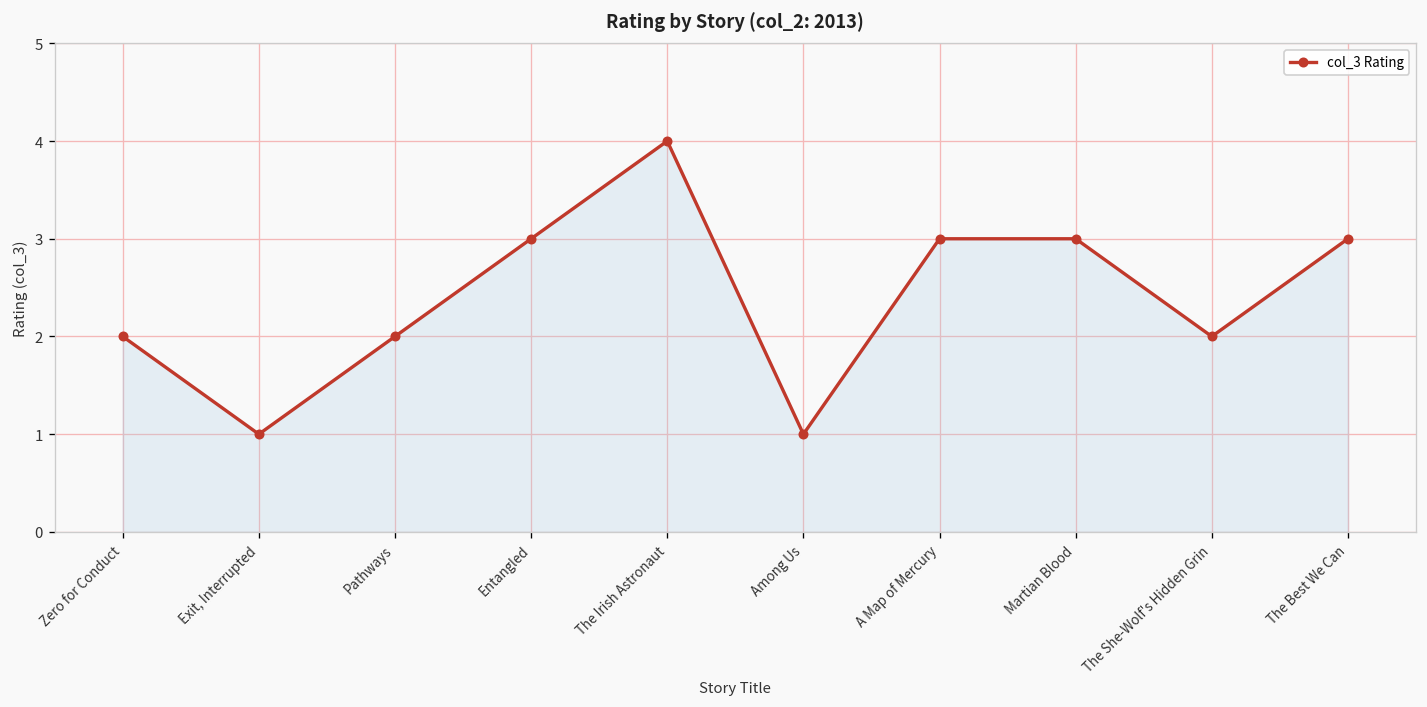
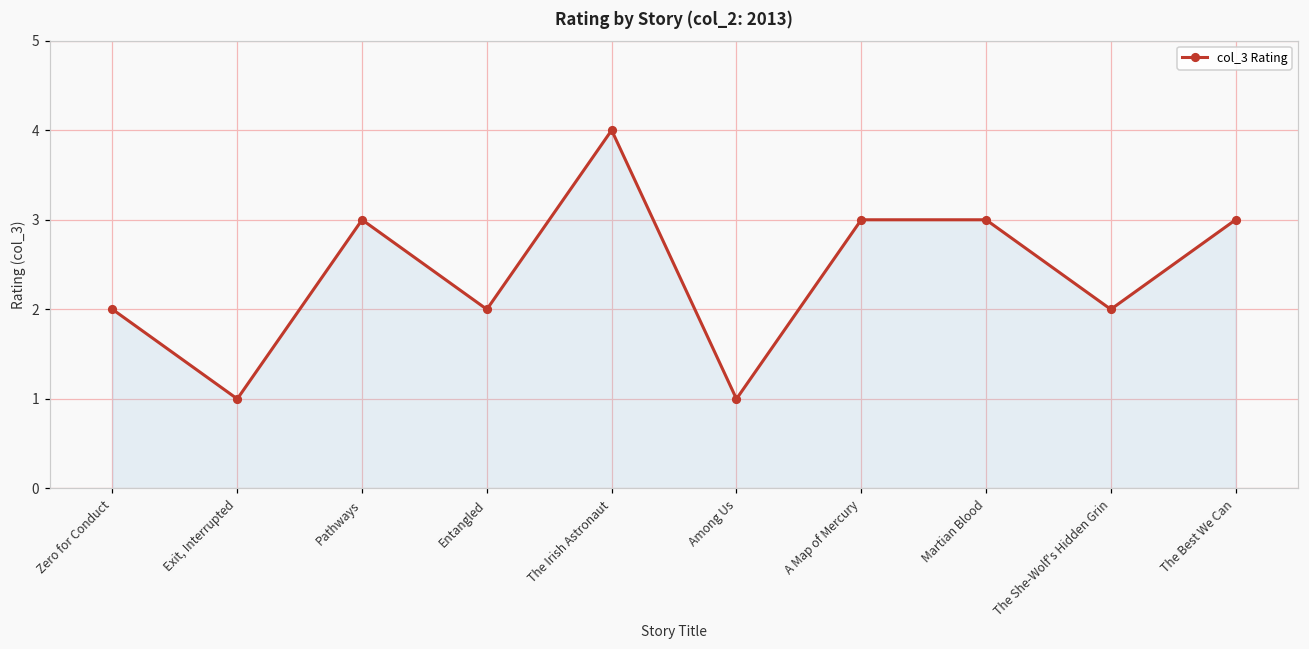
  {
    "Zero for Conduct": 2,
    "Exit, Interrupted": 1,
-   "Pathways": 2,
-   "Entangled": 3,
+   "Pathways": 3,
+   "Entangled": 2,
    "The Irish Astronaut": 4,
    "Among Us": 1,
    "A Map of Mercury": 3,
    "Martian Blood": 3,
    "The She-Wolf's Hidden Grin": 2,
    "The Best We Can": 3
  }
